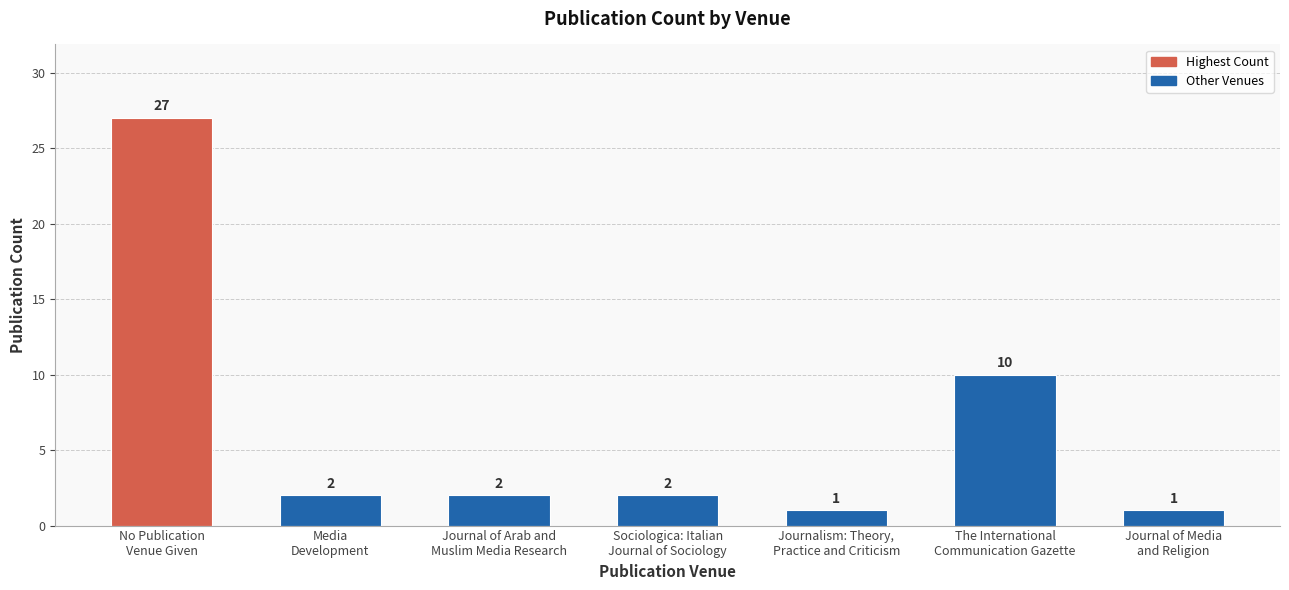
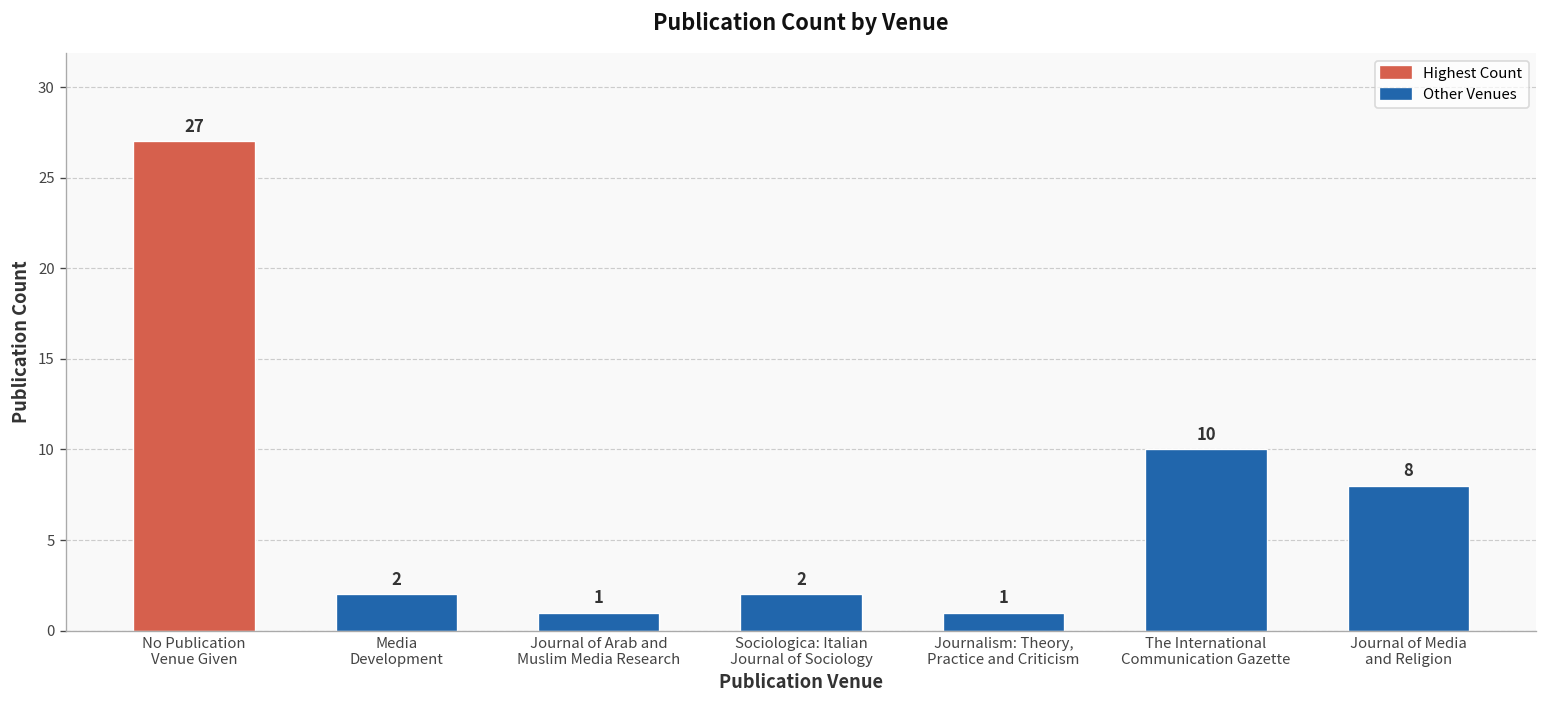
  {
    "No Publication Venue Given": 27,
    "Media Development": 2,
-   "Journal of Arab and Muslim Media Research": 2,
+   "Journal of Arab and Muslim Media Research": 1,
    "Sociologica: Italian Journal of Sociology": 2,
    "Journalism: Theory, Practice and Criticism": 1,
    "The International Communication Gazette": 10,
-   "Journal of Media and Religion": 1
+   "Journal of Media and Religion": 8
  }
